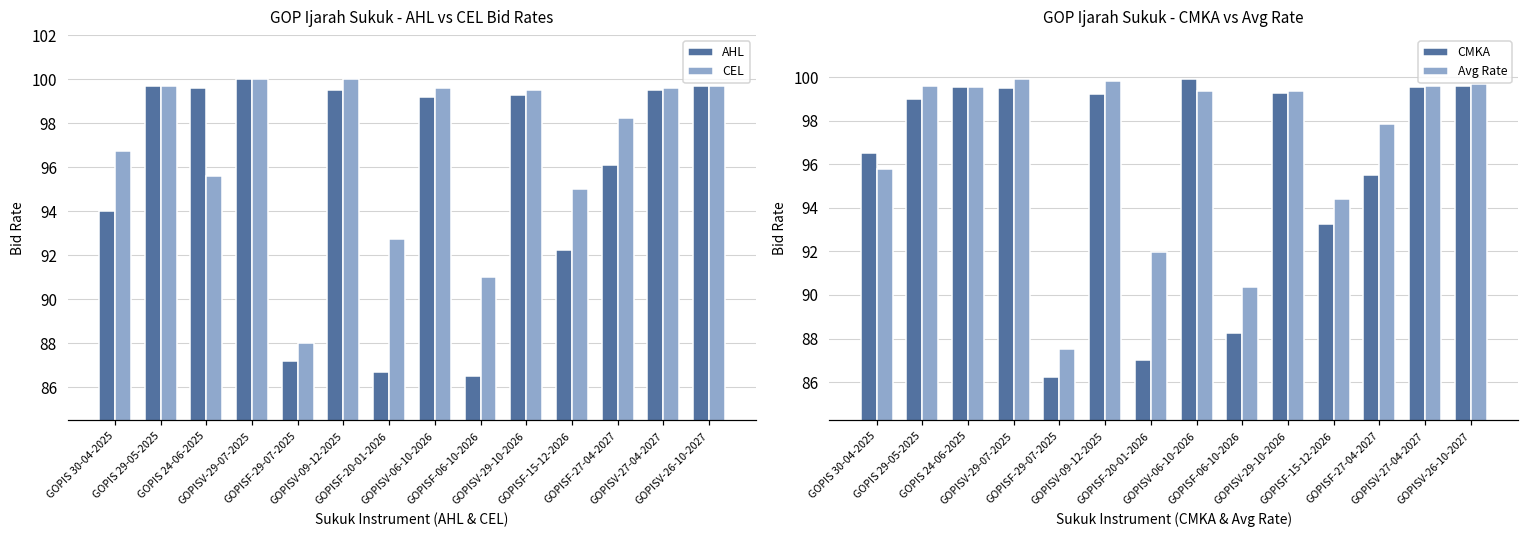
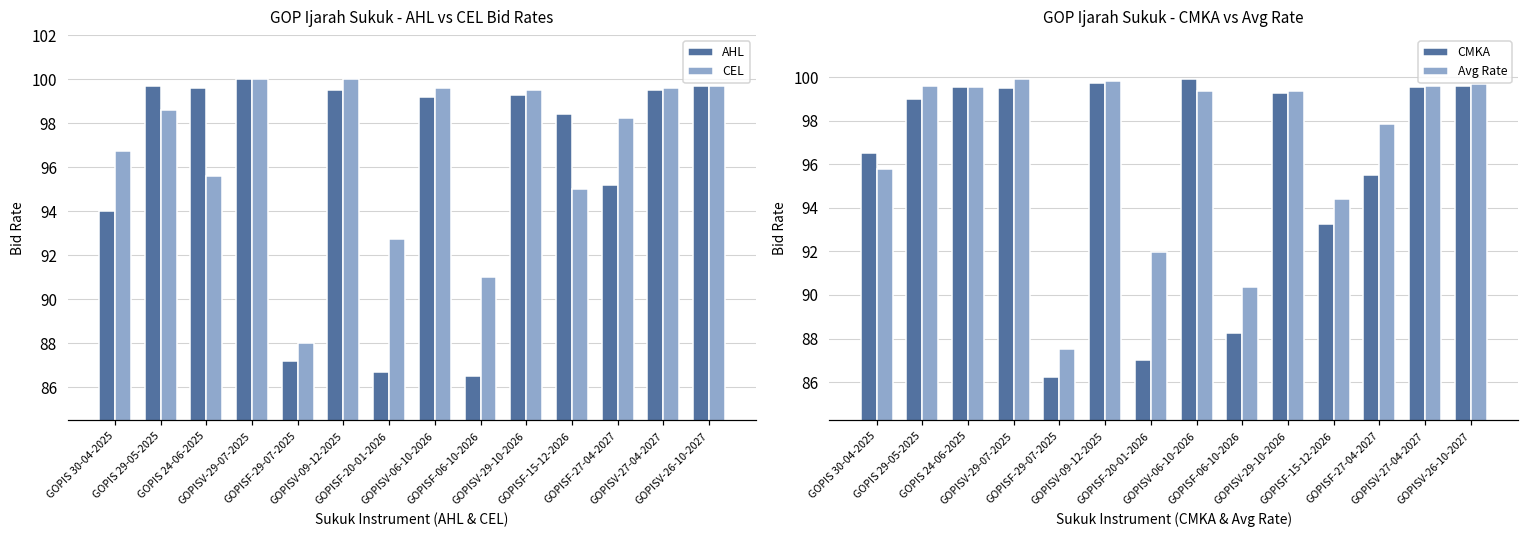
  {
    "GOP Ijarah Sukuk - AHL vs CEL Bid Rates": {
      "AHL": {
        "GOPIS 30-04-2025": 94.0,
        "GOPIS 29-05-2025": 99.7,
        "GOPIS 24-06-2025": 99.6,
        "GOPISV-29-07-2025": 100.0,
        "GOPISF-29-07-2025": 87.2,
        "GOPISV-09-12-2025": 99.5,
        "GOPISF-20-01-2026": 86.7,
        "GOPISV-06-10-2026": 99.2,
        "GOPISF-06-10-2026": 86.5,
        "GOPISV-29-10-2026": 99.3,
-       "GOPISF-15-12-2026": 92.3,
-       "GOPISF-27-04-2027": 96.1,
+       "GOPISF-15-12-2026": 98.4,
+       "GOPISF-27-04-2027": 95.2,
        "GOPISV-27-04-2027": 99.5,
        "GOPISV-26-10-2027": 99.7
      },
      "CEL": {
        "GOPIS 30-04-2025": 96.8,
-       "GOPIS 29-05-2025": 99.7,
+       "GOPIS 29-05-2025": 98.6,
        "GOPIS 24-06-2025": 95.6,
        "GOPISV-29-07-2025": 100.0,
        "GOPISF-29-07-2025": 88.0,
        "GOPISV-09-12-2025": 100.0,
        "GOPISF-20-01-2026": 92.8,
        "GOPISV-06-10-2026": 99.6,
        "GOPISF-06-10-2026": 91.0,
        "GOPISV-29-10-2026": 99.5,
        "GOPISF-15-12-2026": 95.0,
        "GOPISF-27-04-2027": 98.3,
        "GOPISV-27-04-2027": 99.6,
        "GOPISV-26-10-2027": 99.7
      }
    },
    "GOP Ijarah Sukuk - CMKA vs Avg Rate": {
      "CMKA": {
        "GOPIS 30-04-2025": 96.5,
        "GOPIS 29-05-2025": 99.0,
        "GOPIS 24-06-2025": 99.6,
        "GOPISV-29-07-2025": 99.5,
        "GOPISF-29-07-2025": 86.3,
-       "GOPISV-09-12-2025": 99.2,
+       "GOPISV-09-12-2025": 99.8,
        "GOPISF-20-01-2026": 87.0,
        "GOPISV-06-10-2026": 99.9,
        "GOPISF-06-10-2026": 88.3,
        "GOPISV-29-10-2026": 99.3,
        "GOPISF-15-12-2026": 93.3,
        "GOPISF-27-04-2027": 95.5,
        "GOPISV-27-04-2027": 99.6,
        "GOPISV-26-10-2027": 99.6
      },
      "Avg Rate": {
        "GOPIS 30-04-2025": 95.8,
        "GOPIS 29-05-2025": 99.6,
        "GOPIS 24-06-2025": 99.6,
        "GOPISV-29-07-2025": 99.9,
        "GOPISF-29-07-2025": 87.5,
        "GOPISV-09-12-2025": 99.8,
        "GOPISF-20-01-2026": 92.0,
        "GOPISV-06-10-2026": 99.4,
        "GOPISF-06-10-2026": 90.4,
        "GOPISV-29-10-2026": 99.4,
        "GOPISF-15-12-2026": 94.4,
        "GOPISF-27-04-2027": 97.8,
        "GOPISV-27-04-2027": 99.6,
        "GOPISV-26-10-2027": 99.7
      }
    }
  }
